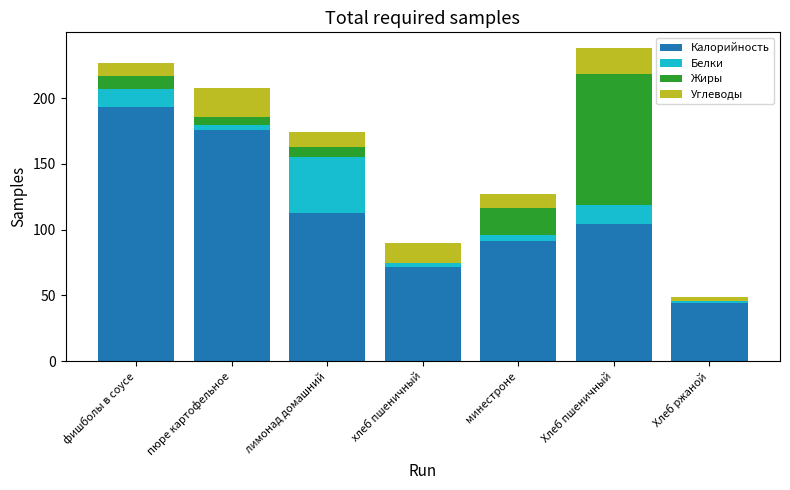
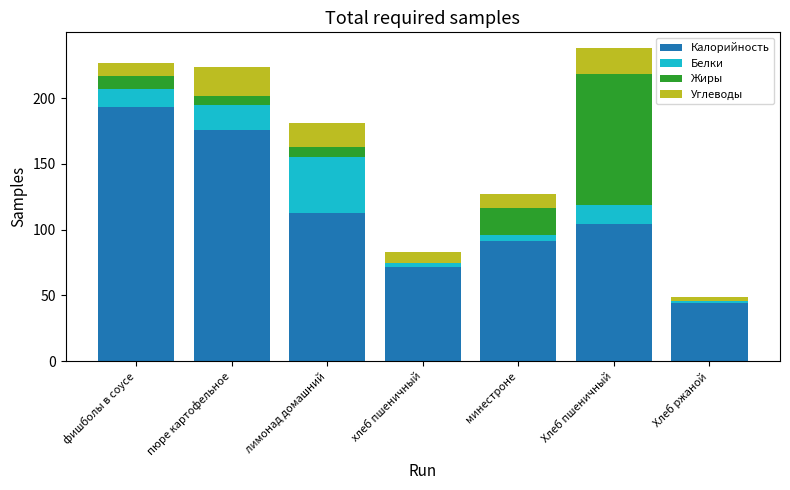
  {
    "Калорийность": {
      "фишболы в соусе": 193,
      "пюре картофельное": 176,
      "лимонад домашний": 113,
      "хлеб пшеничный": 72,
      "минестроне": 91,
      "Хлеб пшеничный": 104,
      "Хлеб ржаной": 44
    },
    "Белки": {
      "фишболы в соусе": 14,
-     "пюре картофельное": 3,
+     "пюре картофельное": 19,
      "лимонад домашний": 42,
      "хлеб пшеничный": 2,
      "минестроне": 5,
      "Хлеб пшеничный": 15
    },
    "Жиры": {
      "фишболы в соусе": 9,
      "пюре картофельное": 7,
      "лимонад домашний": 8,
      "минестроне": 20,
      "Хлеб пшеничный": 99
    },
    "Углеводы": {
      "фишболы в соусе": 10,
      "пюре картофельное": 22,
-     "лимонад домашний": 11,
-     "хлеб пшеничный": 15,
+     "лимонад домашний": 18,
+     "хлеб пшеничный": 8,
      "минестроне": 11,
      "Хлеб пшеничный": 20,
      "Хлеб ржаной": 3
    }
  }
